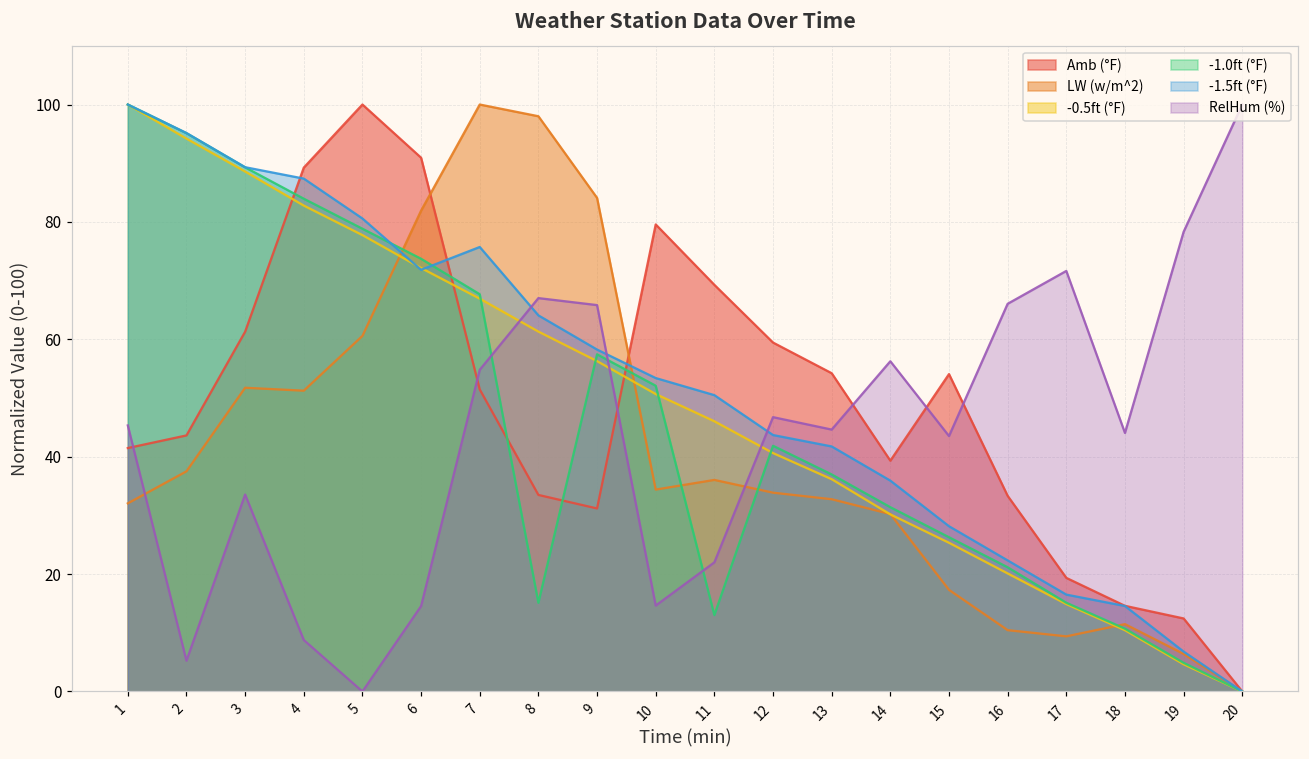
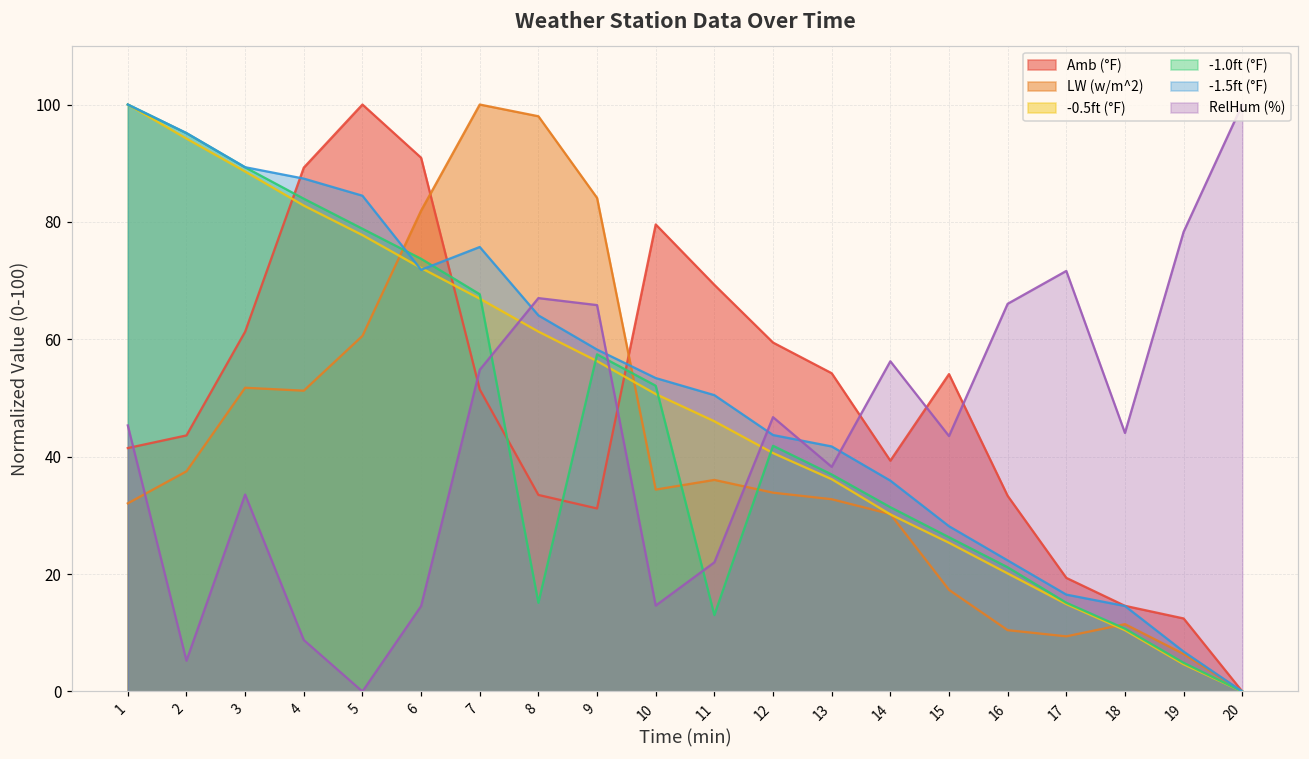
  {
    "-1.0ft (°F)": {
      "4": 84,
      "5": 79,
      "6": 74,
      "7": 68,
      "8": 15,
      "9": 57,
      "10": 52,
      "11": 13,
      "12": 42,
      "13": 37,
      "14": 31,
      "15": 26,
      "16": 21
    },
    "-1.5ft (°F)": {
      "4": 87,
-     "5": 81,
+     "5": 84,
      "7": 76,
      "8": 64,
      "9": 58,
      "10": 53,
      "11": 50,
      "12": 44,
      "13": 42,
      "14": 36,
      "15": 28,
      "16": 22,
      "17": 17
    },
    "RelHum (%)": {
      "1": 45,
      "2": 5,
      "3": 34,
      "4": 9,
      "5": 0,
      "6": 15,
      "7": 55,
      "8": 67,
      "9": 66,
      "10": 15,
      "11": 22,
      "12": 47,
-     "13": 45,
+     "13": 38,
      "14": 56,
      "15": 44,
      "16": 66,
      "17": 72,
      "18": 44,
      "19": 78
    }
  }
